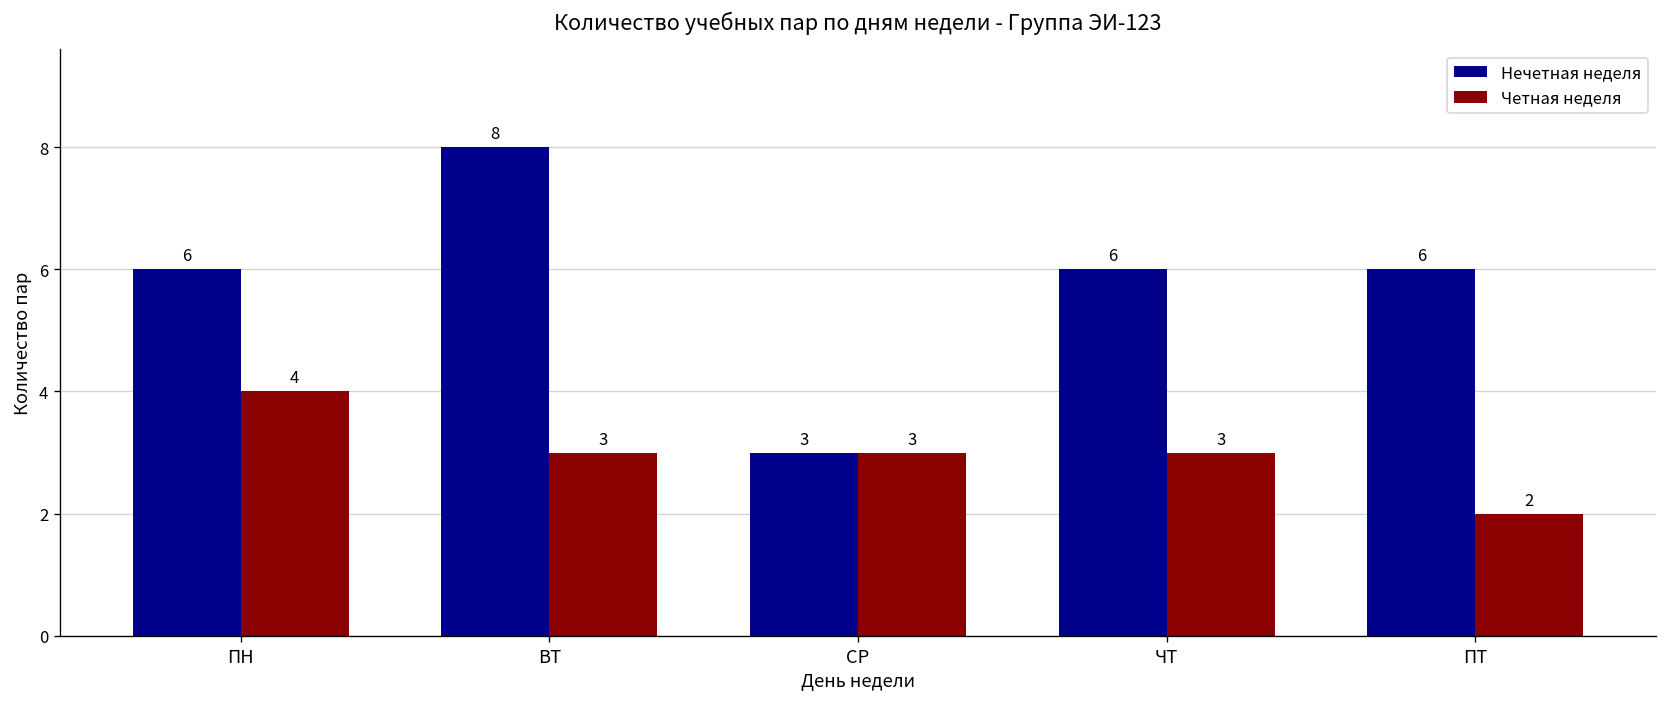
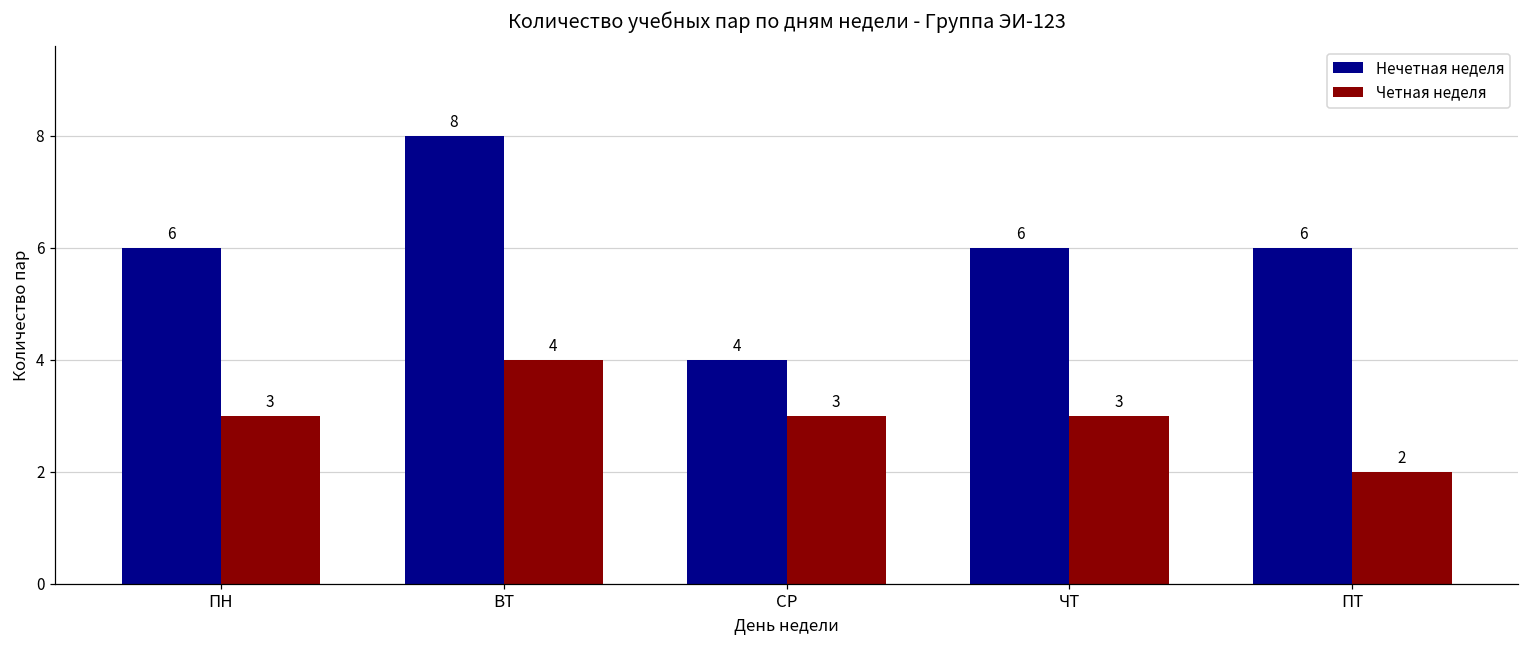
  {
    "Нечетная неделя": {
      "ПН": 6,
      "ВТ": 8,
-     "СР": 3,
+     "СР": 4,
      "ЧТ": 6,
      "ПТ": 6
    },
    "Четная неделя": {
-     "ПН": 4,
-     "ВТ": 3,
+     "ПН": 3,
+     "ВТ": 4,
      "СР": 3,
      "ЧТ": 3,
      "ПТ": 2
    }
  }
